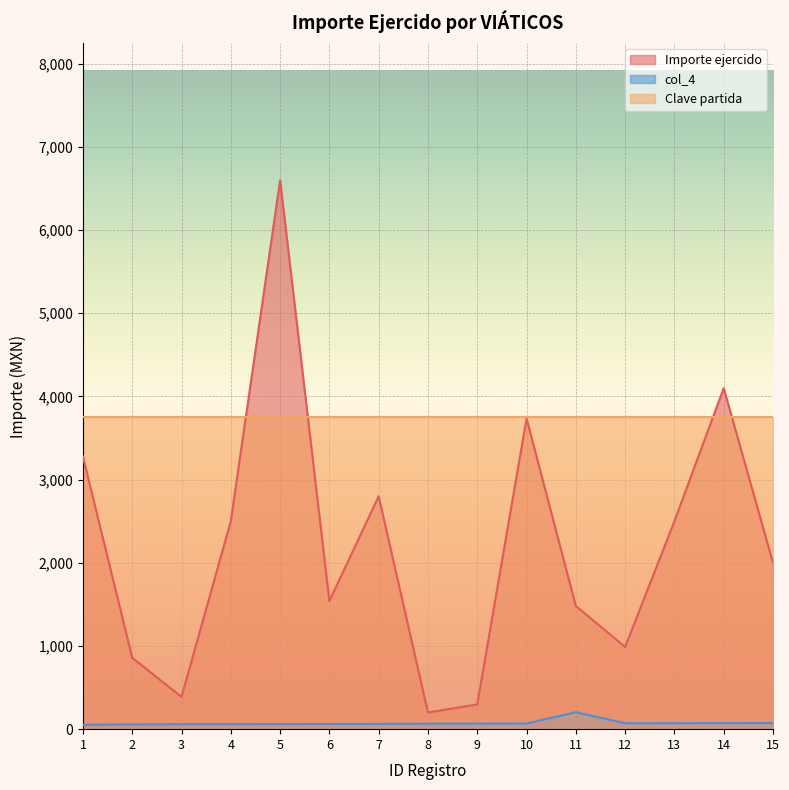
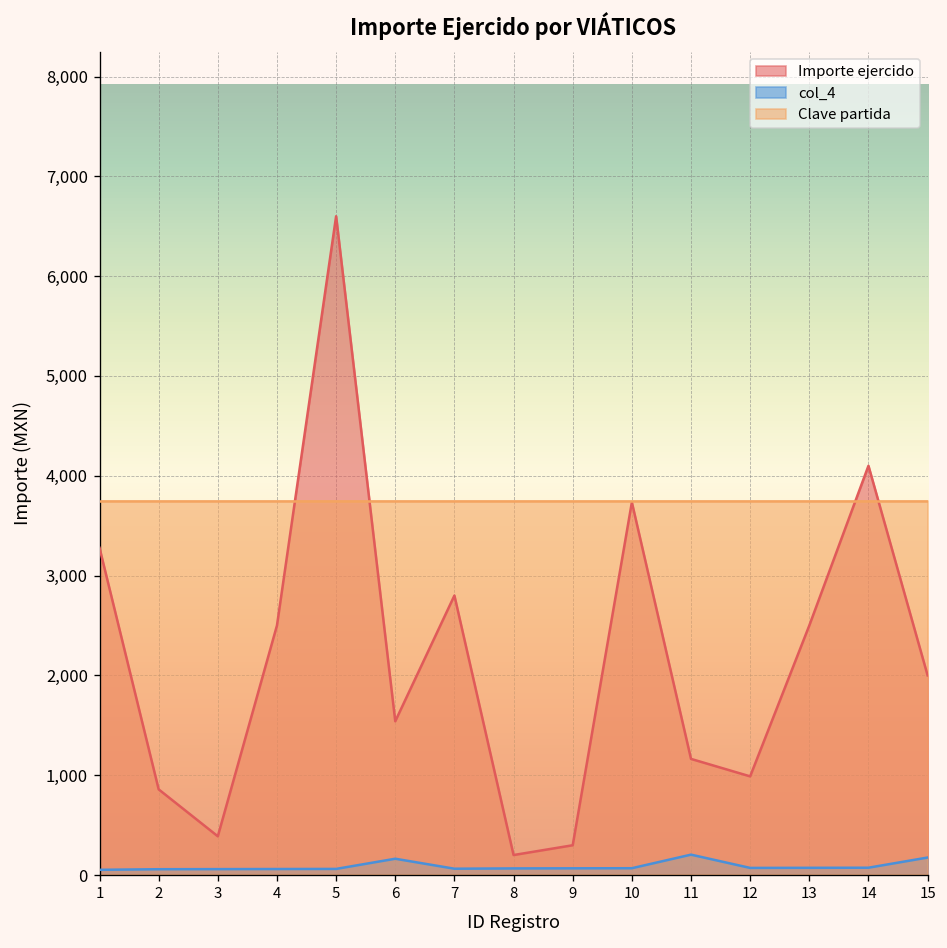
  {
    "Importe ejercido": {
      "1": "3,300",
      "2": "900",
      "3": "400",
      "4": "2,500",
      "5": "6,600",
      "6": "1,500",
      "7": "2,800",
      "8": "200",
      "9": "300",
-     "11": "1,500",
+     "11": "1,200",
      "12": "1,000",
      "13": "2,500",
      "14": "4,100",
      "15": "2,000"
    },
    "col_4": {
      "1": "100",
      "2": "100",
      "3": "100",
      "4": "100",
      "5": "100",
-     "6": "100",
+     "6": "200",
      "7": "100",
      "8": "100",
      "9": "100",
      "10": "100",
      "11": "200",
      "12": "100",
      "13": "100",
      "14": "100",
-     "15": "100"
+     "15": "200"
    },
    "Clave partida": {
      "1": "3,800",
      "2": "3,800",
      "3": "3,800",
      "4": "3,800",
      "5": "3,800",
      "6": "3,800",
      "7": "3,800",
      "8": "3,800",
      "9": "3,800",
      "11": "3,800",
      "12": "3,800",
      "13": "3,800",
      "14": "3,800",
      "15": "3,800"
    }
  }
